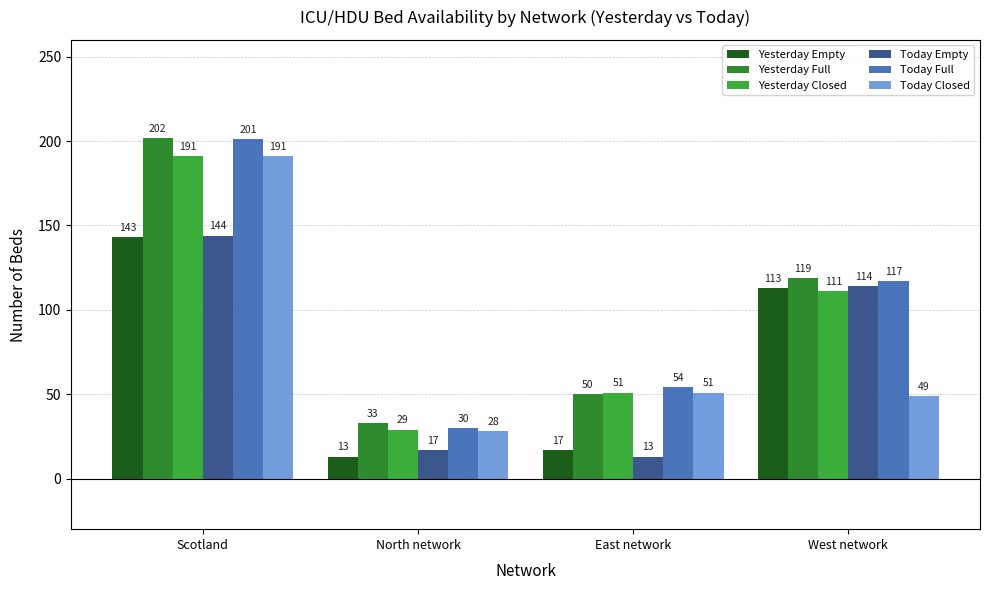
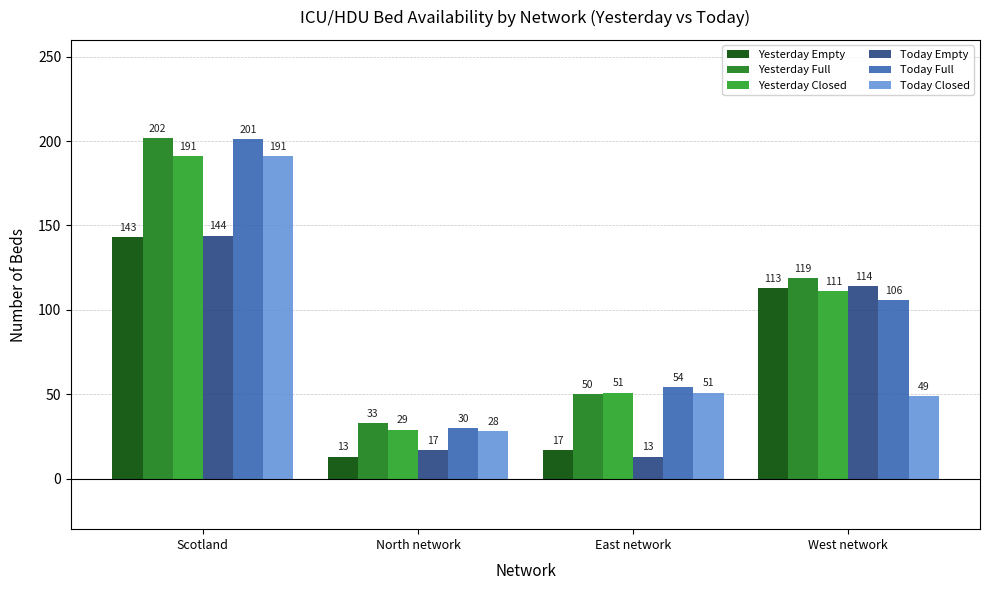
  {
    "Today Empty": {
      "Scotland": 144,
      "North network": 17,
      "East network": 13,
      "West network": 114
    },
    "Today Full": {
      "Scotland": 201,
      "North network": 30,
      "East network": 54,
-     "West network": 117
+     "West network": 106
    },
    "Today Closed": {
      "Scotland": 191,
      "North network": 28,
      "East network": 51,
      "West network": 49
    }
  }
